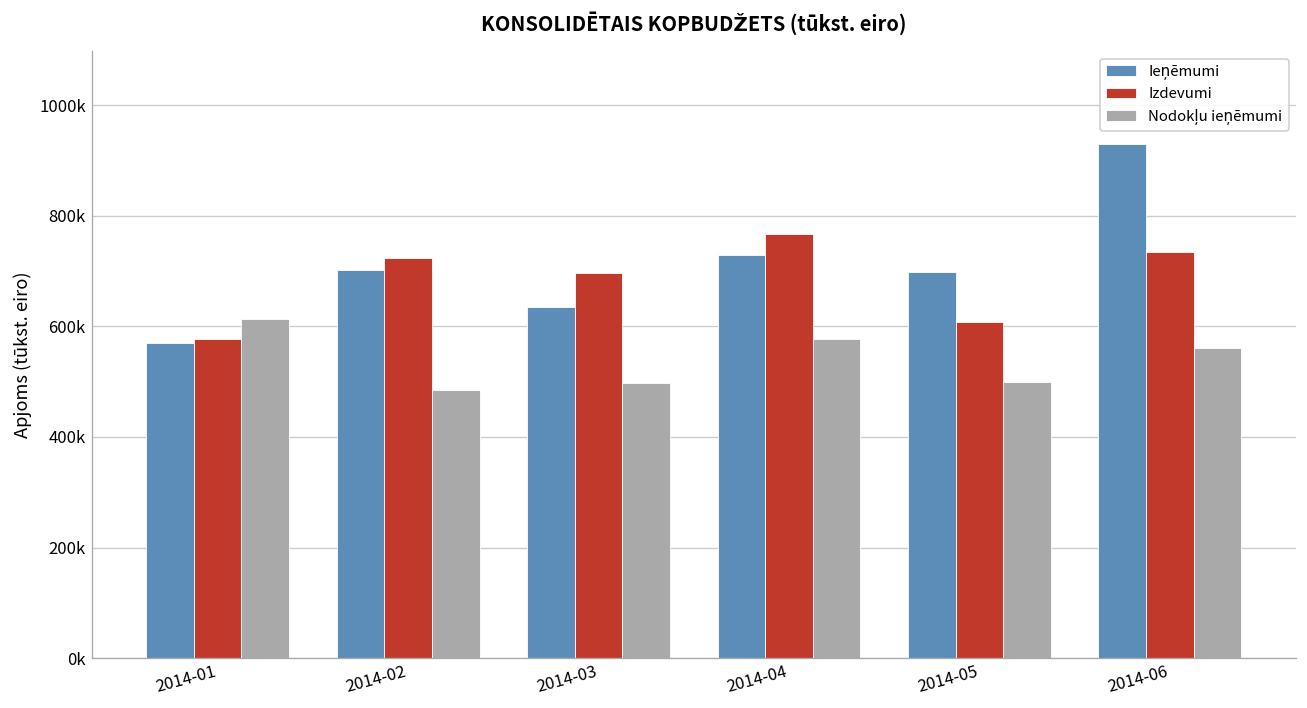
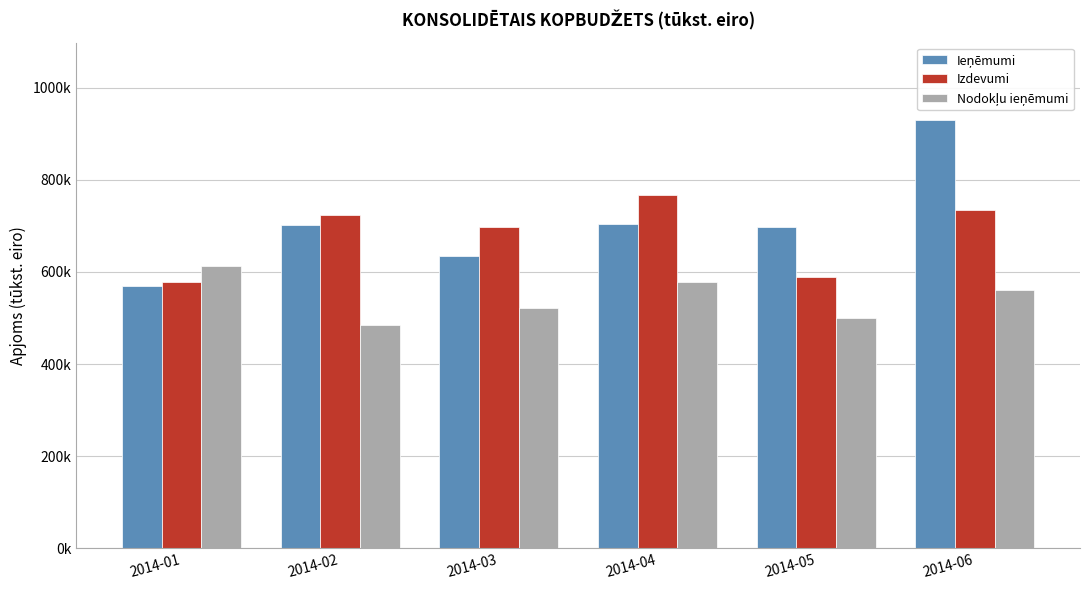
  {
    "Ieņēmumi": {
      "2014-01": 570000,
      "2014-02": 700000,
      "2014-03": 630000,
-     "2014-04": 730000,
+     "2014-04": 700000,
      "2014-05": 700000,
      "2014-06": 930000
    },
    "Izdevumi": {
      "2014-01": 580000,
      "2014-02": 720000,
      "2014-03": 700000,
      "2014-04": 770000,
-     "2014-05": 610000,
+     "2014-05": 590000,
      "2014-06": 730000
    },
    "Nodokļu ieņēmumi": {
      "2014-01": 610000,
      "2014-02": 480000,
-     "2014-03": 500000,
+     "2014-03": 520000,
      "2014-04": 580000,
      "2014-05": 500000,
      "2014-06": 560000
    }
  }
